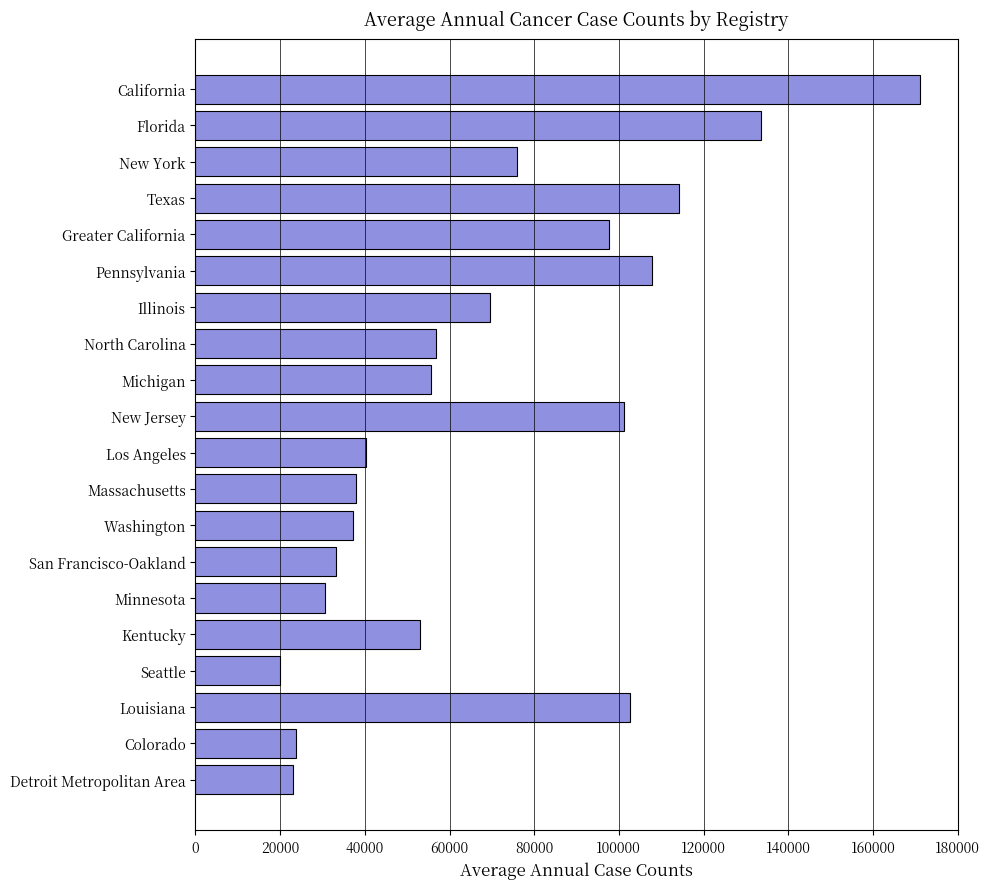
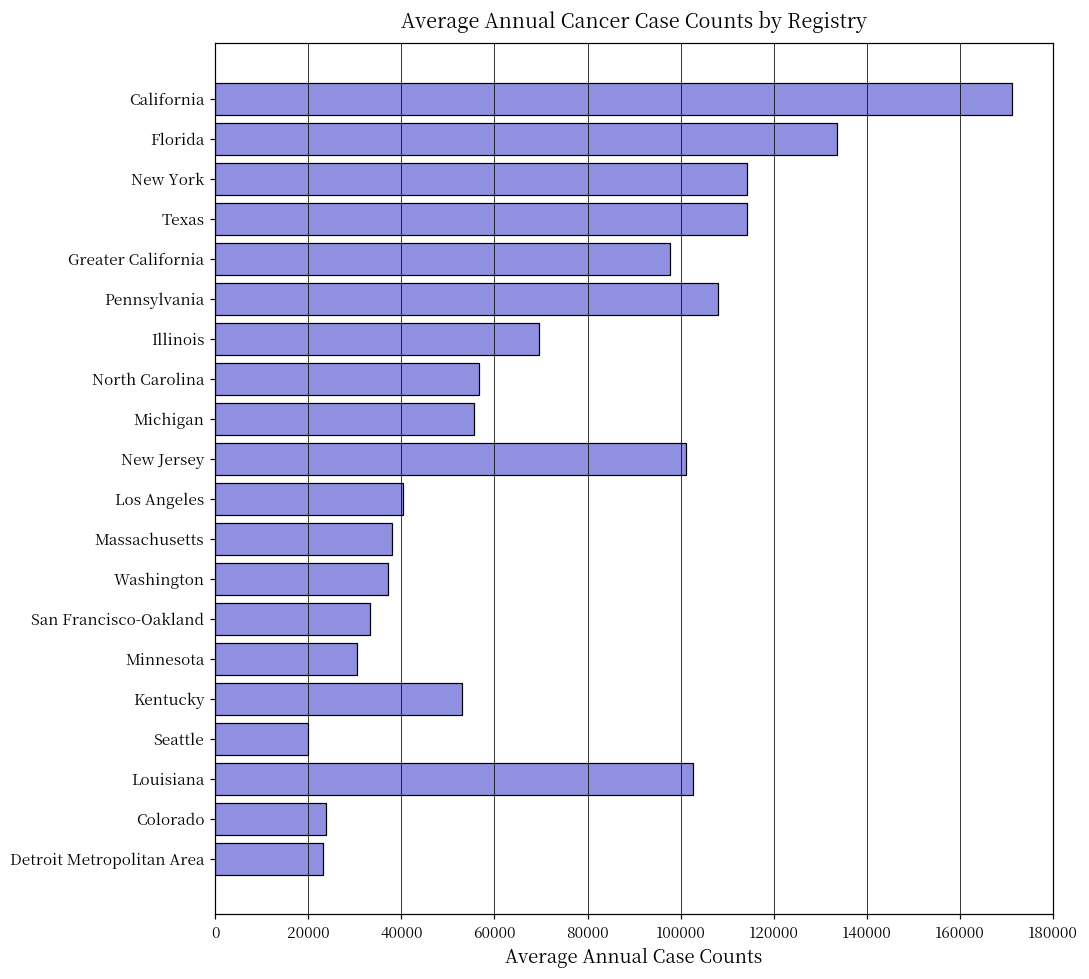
  {
    "California": 171000,
    "Florida": 134000,
-   "New York": 76000,
+   "New York": 114000,
    "Texas": 114000,
    "Greater California": 98000,
    "Pennsylvania": 108000,
    "Illinois": 70000,
    "North Carolina": 57000,
    "Michigan": 56000,
    "New Jersey": 101000,
    "Los Angeles": 40000,
    "Massachusetts": 38000,
    "Washington": 37000,
    "San Francisco-Oakland": 33000,
    "Minnesota": 31000,
    "Kentucky": 53000,
    "Seattle": 20000,
    "Louisiana": 103000,
    "Colorado": 24000,
    "Detroit Metropolitan Area": 23000
  }
